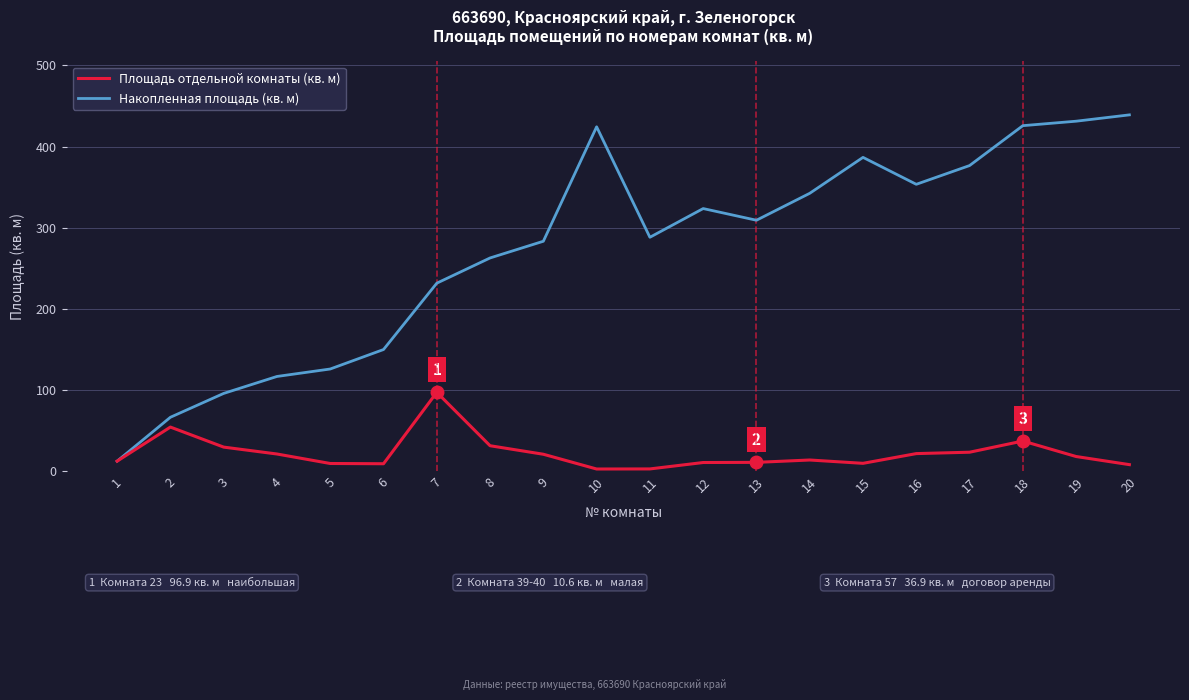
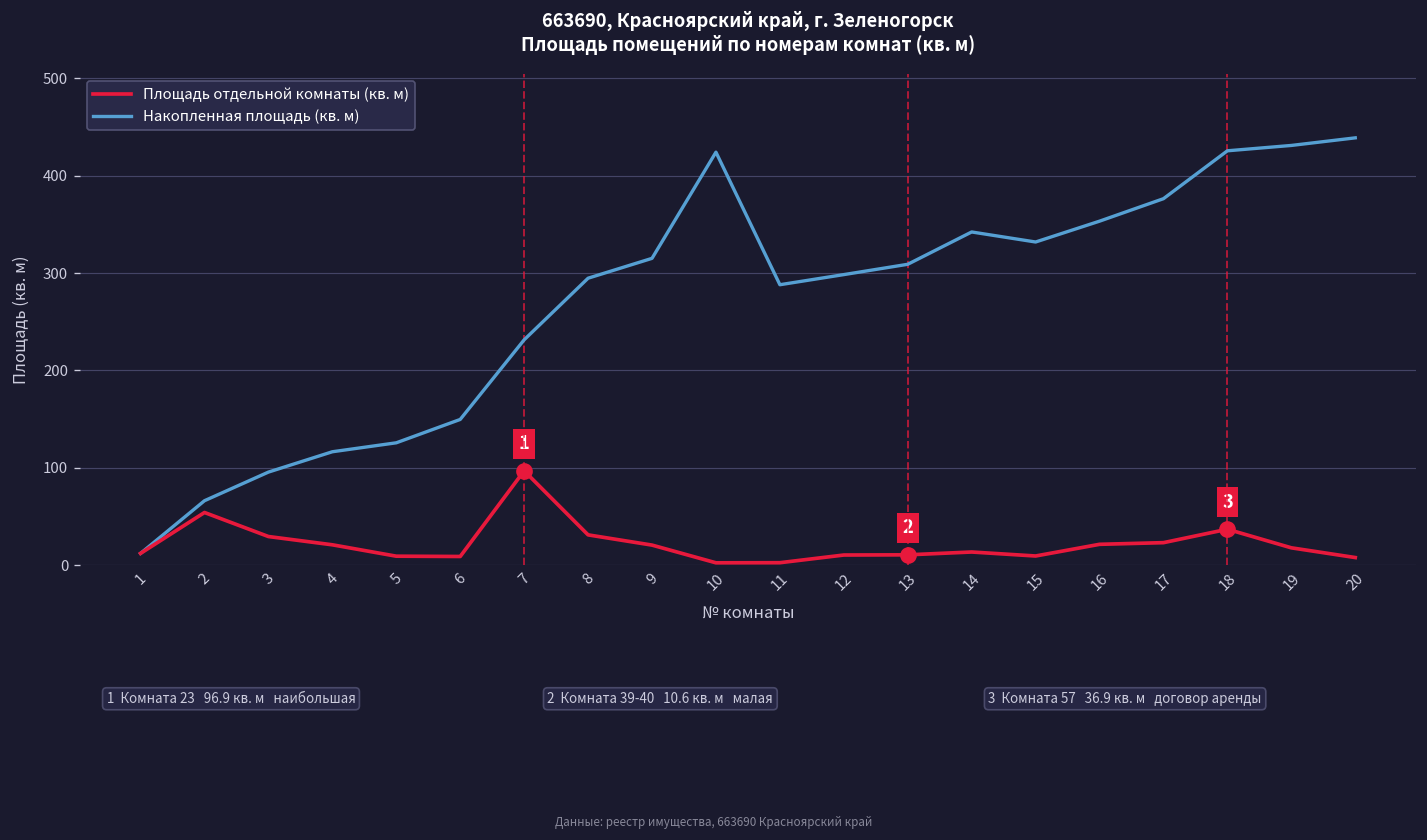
  {
    "Накопленная площадь (кв. м)": {
      "2": 70,
      "3": 100,
      "4": 120,
      "5": 130,
      "6": 150,
      "7": 230,
-     "8": 260,
-     "9": 280,
+     "8": 290,
+     "9": 320,
      "10": 420,
      "11": 290,
-     "12": 320,
+     "12": 300,
      "13": 310,
      "14": 340,
-     "15": 390,
+     "15": 330,
      "16": 350,
      "17": 380,
      "18": 430,
      "19": 430,
      "20": 440
    }
  }
